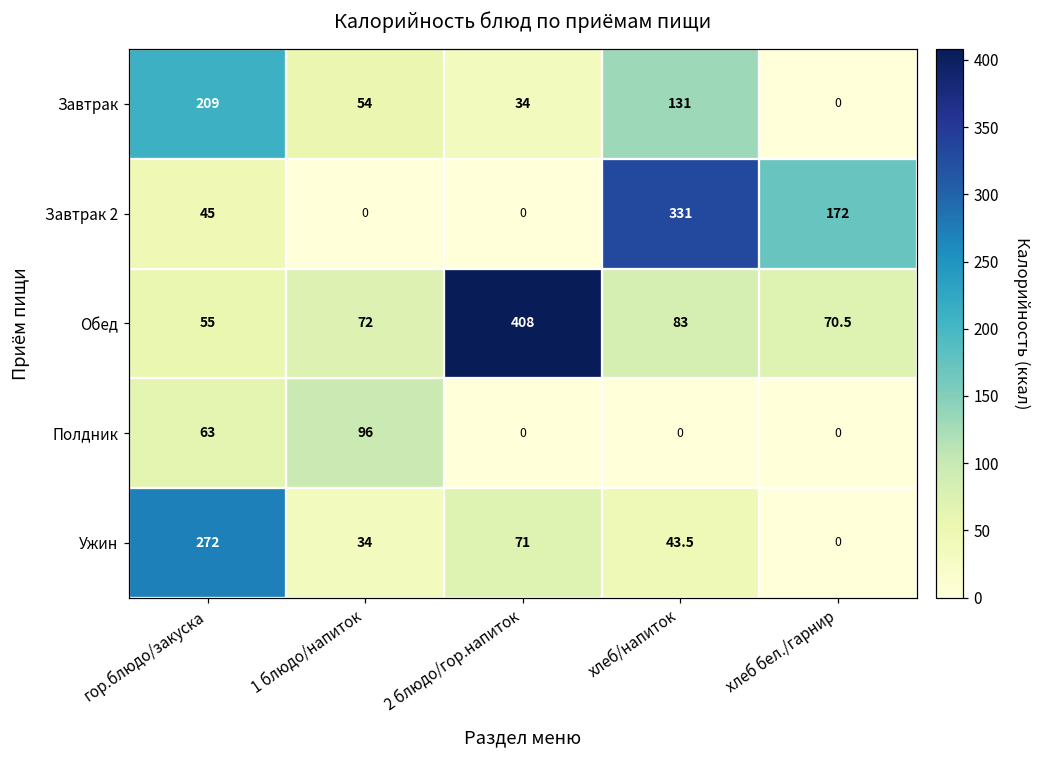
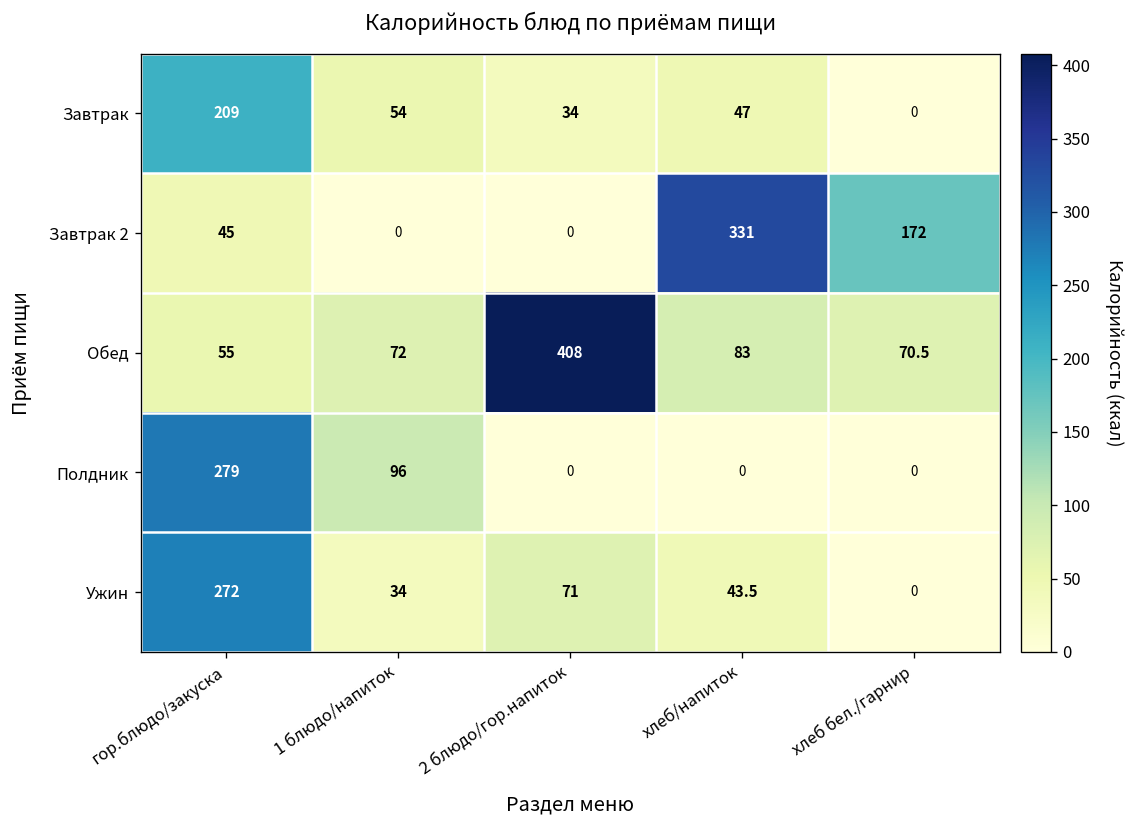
  {
    "Завтрак": {
      "гор.блюдо/закуска": 209,
      "1 блюдо/напиток": 54,
      "2 блюдо/гор.напиток": 34,
-     "хлеб/напиток": 131,
+     "хлеб/напиток": 47,
      "хлеб бел./гарнир": 0
    },
    "Завтрак 2": {
      "гор.блюдо/закуска": 45,
      "1 блюдо/напиток": 0,
      "2 блюдо/гор.напиток": 0,
      "хлеб/напиток": 331,
      "хлеб бел./гарнир": 172
    },
    "Обед": {
      "гор.блюдо/закуска": 55,
      "1 блюдо/напиток": 72,
      "2 блюдо/гор.напиток": 408,
      "хлеб/напиток": 83,
      "хлеб бел./гарнир": 70.5
    },
    "Полдник": {
-     "гор.блюдо/закуска": 63,
+     "гор.блюдо/закуска": 279,
      "1 блюдо/напиток": 96,
      "2 блюдо/гор.напиток": 0,
      "хлеб/напиток": 0,
      "хлеб бел./гарнир": 0
    },
    "Ужин": {
      "гор.блюдо/закуска": 272,
      "1 блюдо/напиток": 34,
      "2 блюдо/гор.напиток": 71,
      "хлеб/напиток": 43.5,
      "хлеб бел./гарнир": 0
    }
  }
